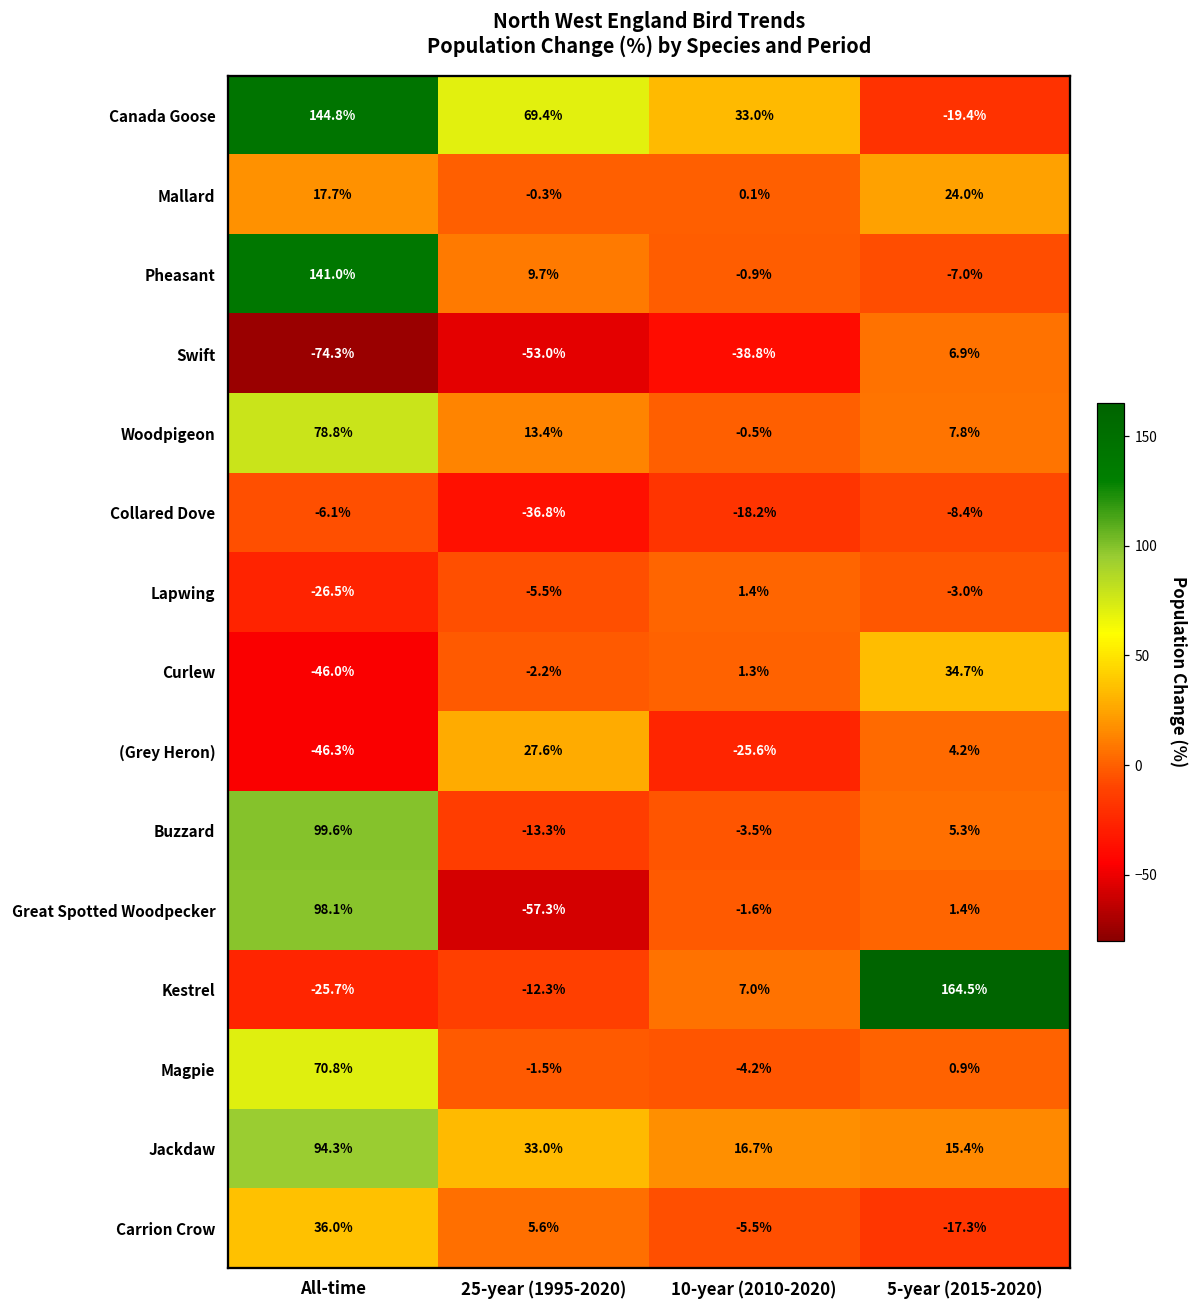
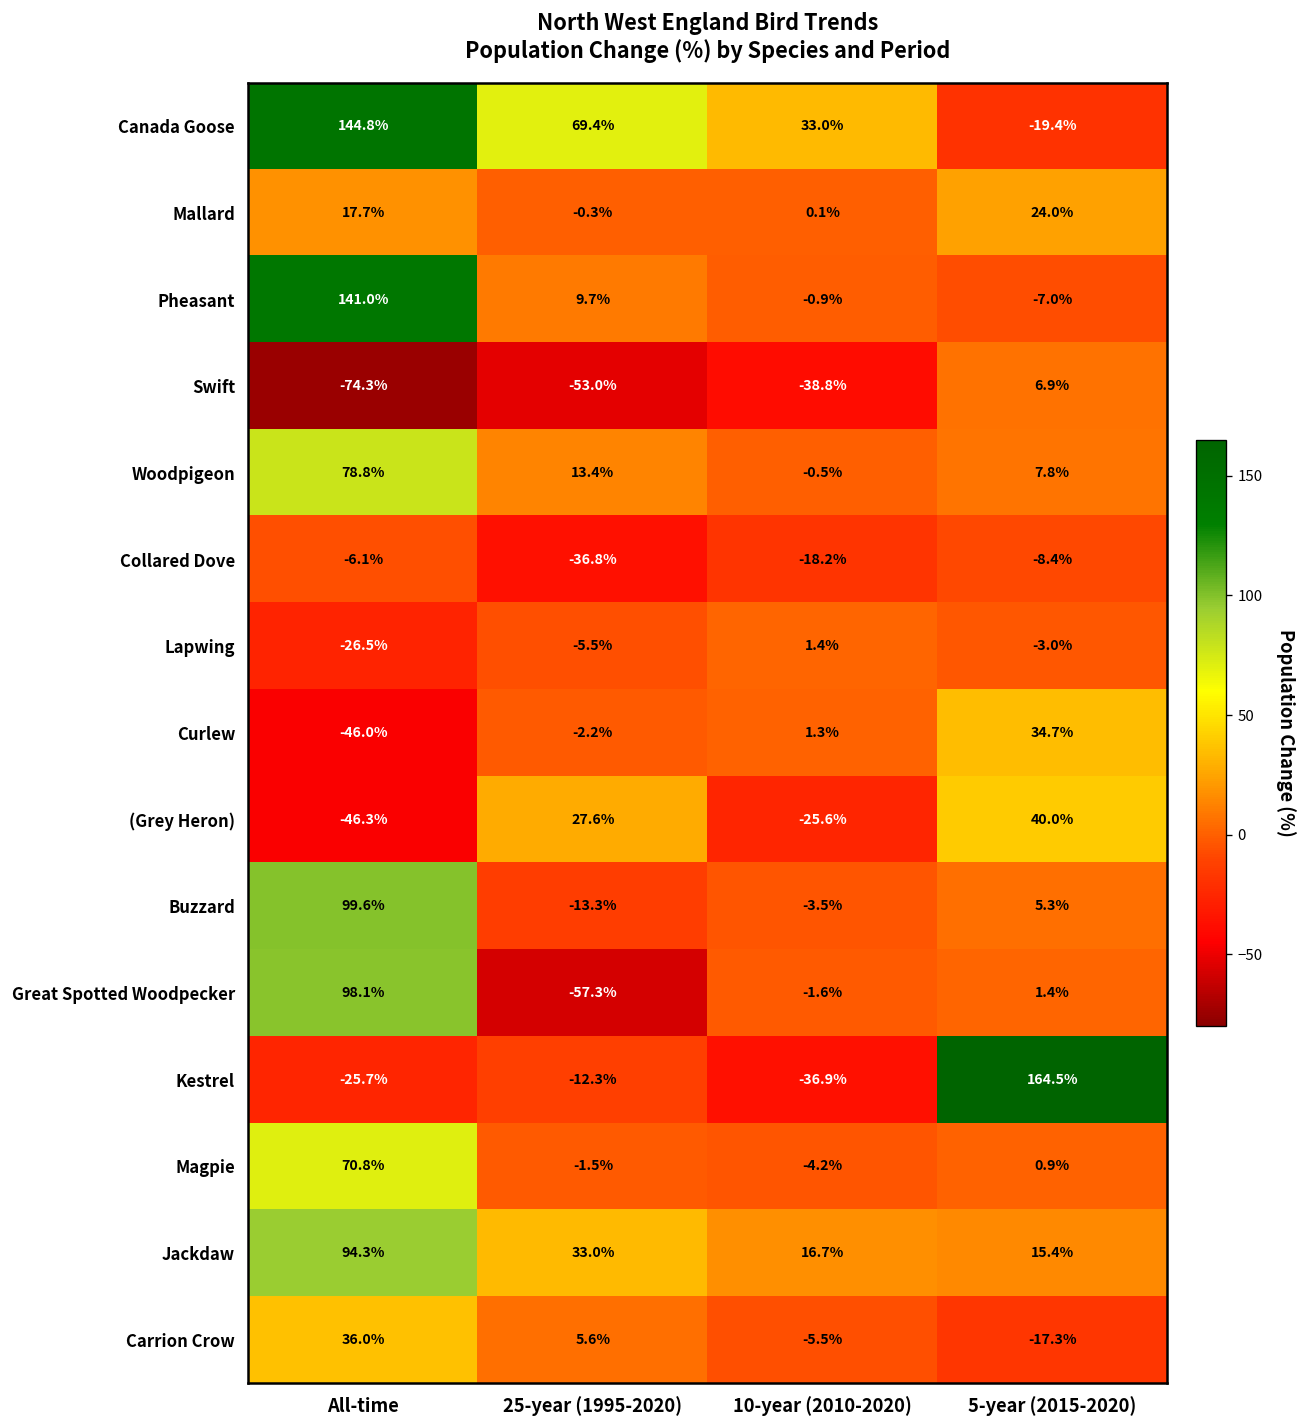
  {
    "Canada Goose": {
      "All-time": "144.8%",
      "25-year (1995-2020)": "69.4%",
      "10-year (2010-2020)": "33.0%",
      "5-year (2015-2020)": "-19.4%"
    },
    "Mallard": {
      "All-time": "17.7%",
      "25-year (1995-2020)": "-0.3%",
      "10-year (2010-2020)": "0.1%",
      "5-year (2015-2020)": "24.0%"
    },
    "Pheasant": {
      "All-time": "141.0%",
      "25-year (1995-2020)": "9.7%",
      "10-year (2010-2020)": "-0.9%",
      "5-year (2015-2020)": "-7.0%"
    },
    "Swift": {
      "All-time": "-74.3%",
      "25-year (1995-2020)": "-53.0%",
      "10-year (2010-2020)": "-38.8%",
      "5-year (2015-2020)": "6.9%"
    },
    "Woodpigeon": {
      "All-time": "78.8%",
      "25-year (1995-2020)": "13.4%",
      "10-year (2010-2020)": "-0.5%",
      "5-year (2015-2020)": "7.8%"
    },
    "Collared Dove": {
      "All-time": "-6.1%",
      "25-year (1995-2020)": "-36.8%",
      "10-year (2010-2020)": "-18.2%",
      "5-year (2015-2020)": "-8.4%"
    },
    "Lapwing": {
      "All-time": "-26.5%",
      "25-year (1995-2020)": "-5.5%",
      "10-year (2010-2020)": "1.4%",
      "5-year (2015-2020)": "-3.0%"
    },
    "Curlew": {
      "All-time": "-46.0%",
      "25-year (1995-2020)": "-2.2%",
      "10-year (2010-2020)": "1.3%",
      "5-year (2015-2020)": "34.7%"
    },
    "(Grey Heron)": {
      "All-time": "-46.3%",
      "25-year (1995-2020)": "27.6%",
      "10-year (2010-2020)": "-25.6%",
-     "5-year (2015-2020)": "4.2%"
+     "5-year (2015-2020)": "40.0%"
    },
    "Buzzard": {
      "All-time": "99.6%",
      "25-year (1995-2020)": "-13.3%",
      "10-year (2010-2020)": "-3.5%",
      "5-year (2015-2020)": "5.3%"
    },
    "Great Spotted Woodpecker": {
      "All-time": "98.1%",
      "25-year (1995-2020)": "-57.3%",
      "10-year (2010-2020)": "-1.6%",
      "5-year (2015-2020)": "1.4%"
    },
    "Kestrel": {
      "All-time": "-25.7%",
      "25-year (1995-2020)": "-12.3%",
-     "10-year (2010-2020)": "7.0%",
+     "10-year (2010-2020)": "-36.9%",
      "5-year (2015-2020)": "164.5%"
    },
    "Magpie": {
      "All-time": "70.8%",
      "25-year (1995-2020)": "-1.5%",
      "10-year (2010-2020)": "-4.2%",
      "5-year (2015-2020)": "0.9%"
    },
    "Jackdaw": {
      "All-time": "94.3%",
      "25-year (1995-2020)": "33.0%",
      "10-year (2010-2020)": "16.7%",
      "5-year (2015-2020)": "15.4%"
    },
    "Carrion Crow": {
      "All-time": "36.0%",
      "25-year (1995-2020)": "5.6%",
      "10-year (2010-2020)": "-5.5%",
      "5-year (2015-2020)": "-17.3%"
    }
  }
